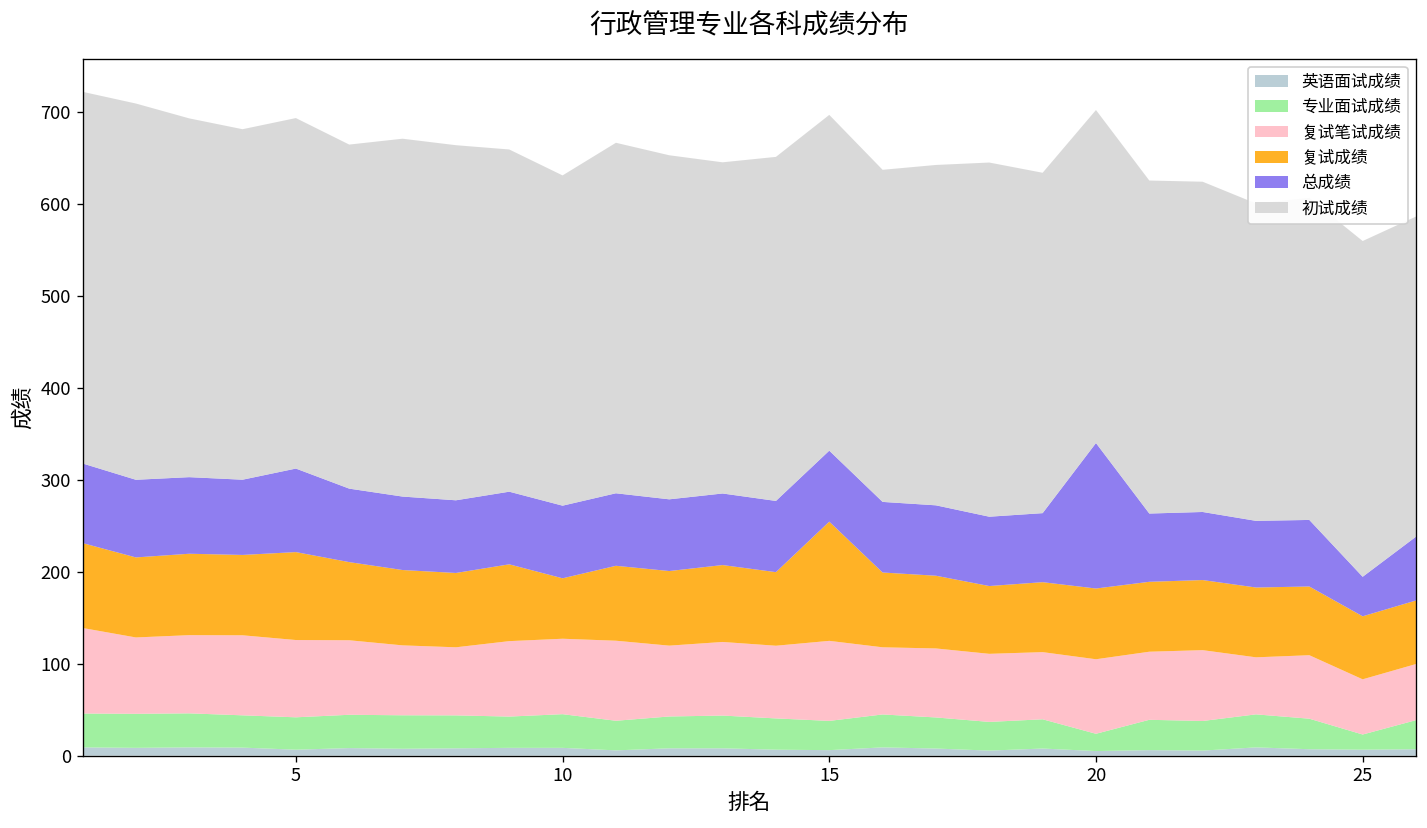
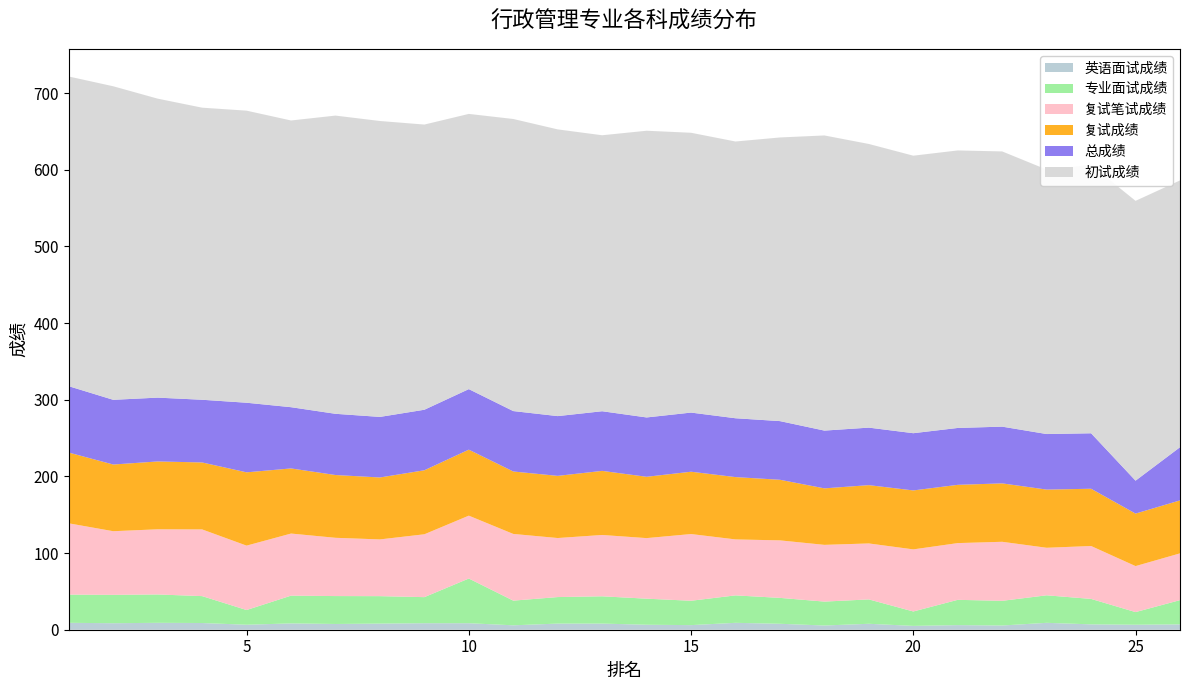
  {
    "专业面试成绩": {
-     "5": 40,
-     "10": 40,
+     "5": 20,
+     "10": 60,
      "15": 30,
      "20": 20,
      "25": 20
    },
    "复试成绩": {
      "5": 100,
-     "10": 70,
-     "15": 130,
+     "10": 90,
+     "15": 80,
      "20": 80,
      "25": 70
    },
    "总成绩": {
      "5": 90,
      "10": 80,
      "15": 80,
-     "20": 160,
+     "20": 70,
      "25": 40
    }
  }
